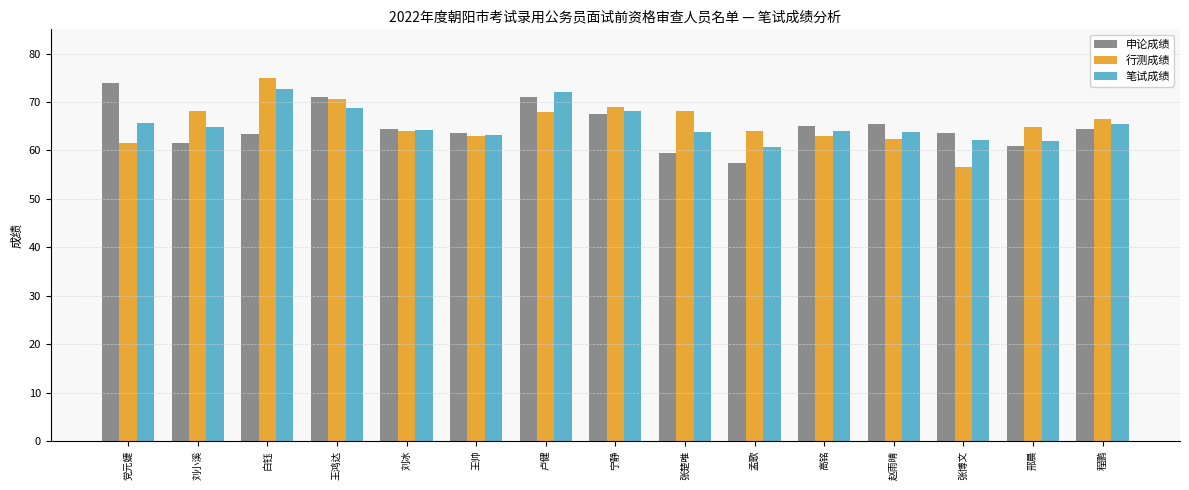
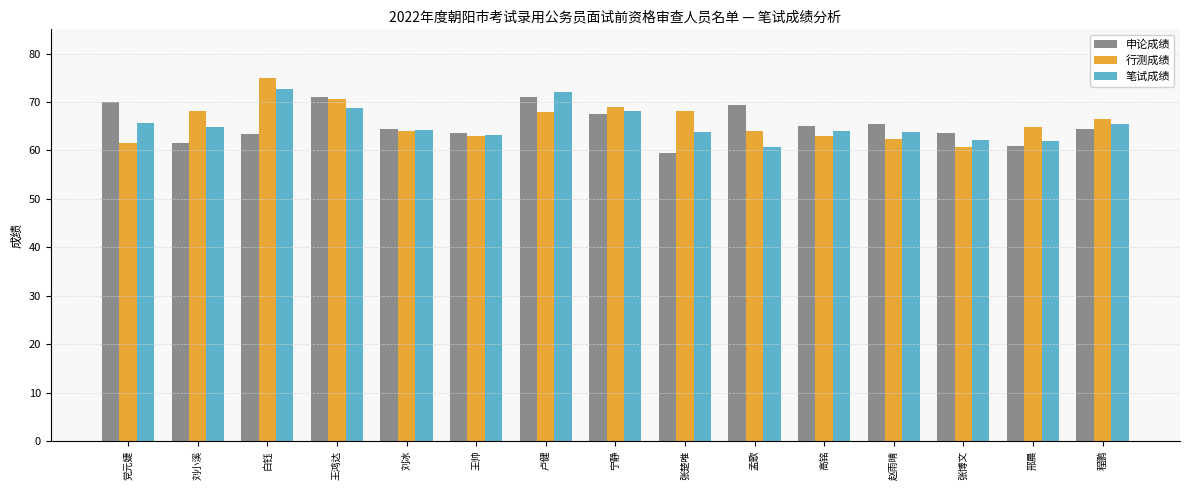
  {
    "申论成绩": {
-     "党元婕": 74,
+     "党元婕": 70,
      "刘小溪": 62,
      "白钰": 63,
      "王鸿达": 71,
      "刘冰": 65,
      "王帅": 64,
      "卢健": 71,
      "宁静": 68,
      "张楚唯": 60,
-     "孟歌": 58,
+     "孟歌": 69,
      "高铭": 65,
      "赵雨晴": 66,
      "张博文": 64,
      "邢晨": 61,
      "程鹏": 65
    },
    "行测成绩": {
      "党元婕": 61,
      "刘小溪": 68,
      "白钰": 75,
      "王鸿达": 71,
      "刘冰": 64,
      "王帅": 63,
      "卢健": 68,
      "宁静": 69,
      "张楚唯": 68,
      "孟歌": 64,
      "高铭": 63,
      "赵雨晴": 62,
-     "张博文": 56,
+     "张博文": 61,
      "邢晨": 65,
      "程鹏": 67
    },
    "笔试成绩": {
      "党元婕": 66,
      "刘小溪": 65,
      "白钰": 73,
      "王鸿达": 69,
      "刘冰": 64,
      "王帅": 63,
      "卢健": 72,
      "宁静": 68,
      "张楚唯": 64,
      "孟歌": 61,
      "高铭": 64,
      "赵雨晴": 64,
      "张博文": 62,
      "邢晨": 62,
      "程鹏": 66
    }
  }
